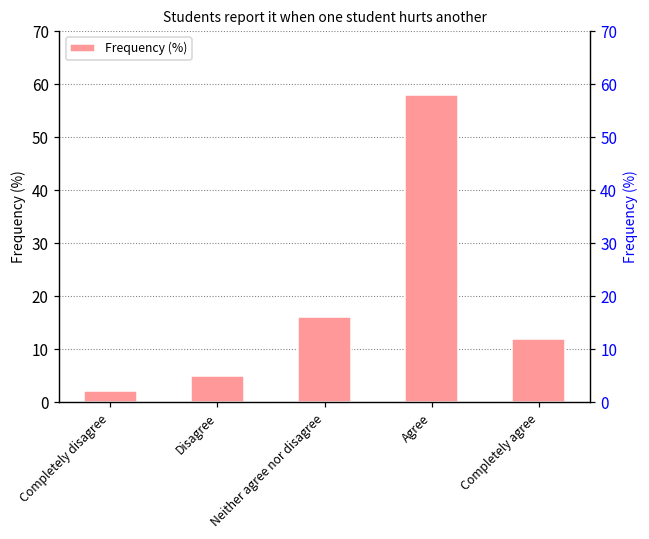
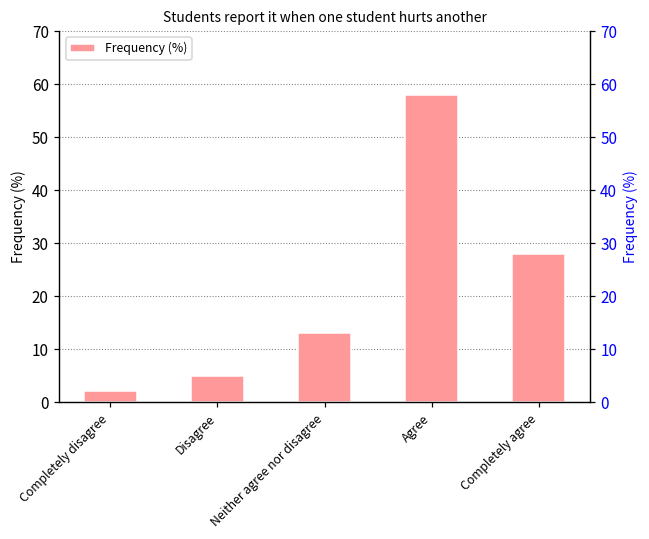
  {
    "Completely disagree": 2,
    "Disagree": 5,
-   "Neither agree nor disagree": 16,
+   "Neither agree nor disagree": 13,
    "Agree": 58,
-   "Completely agree": 12
+   "Completely agree": 28
  }
